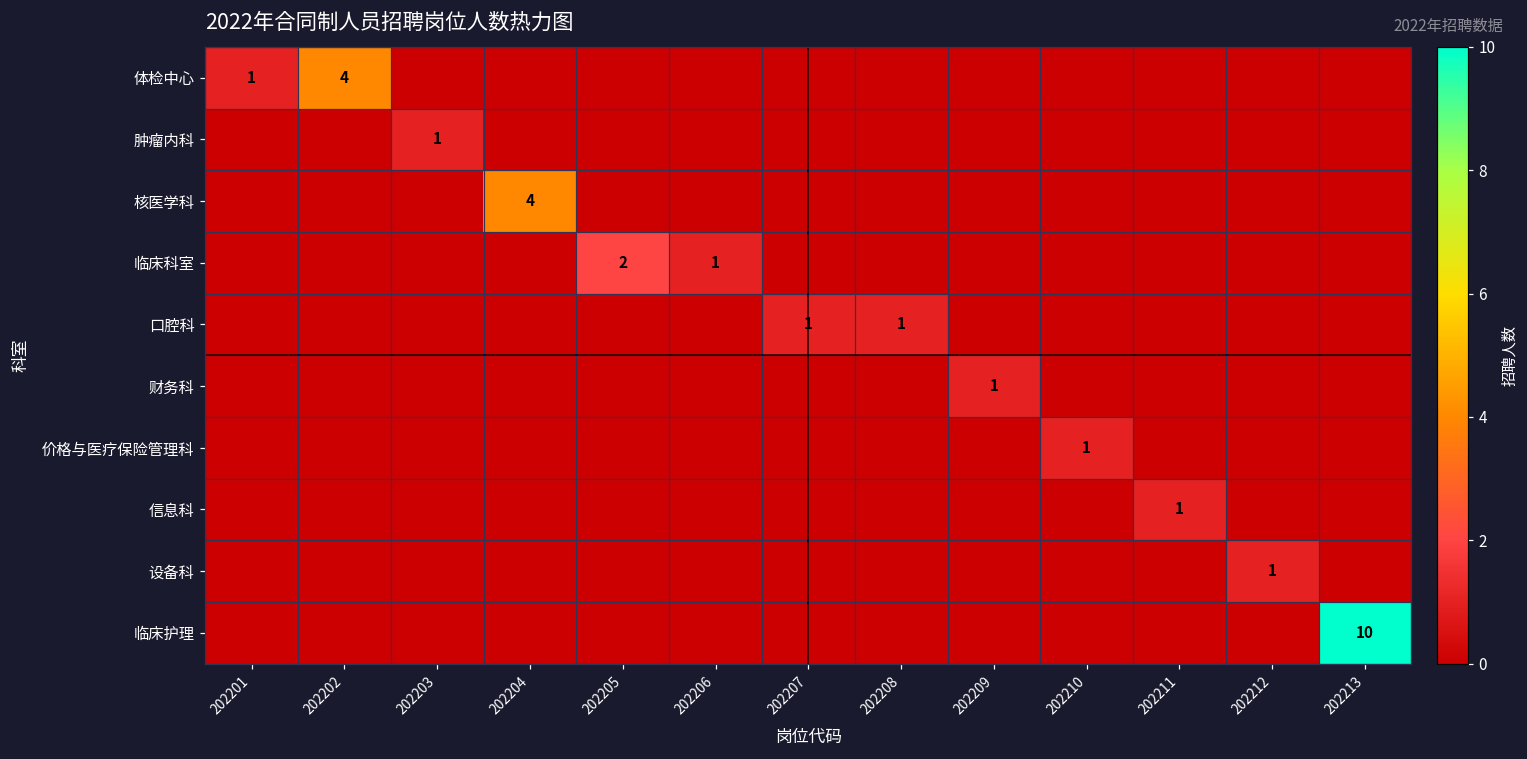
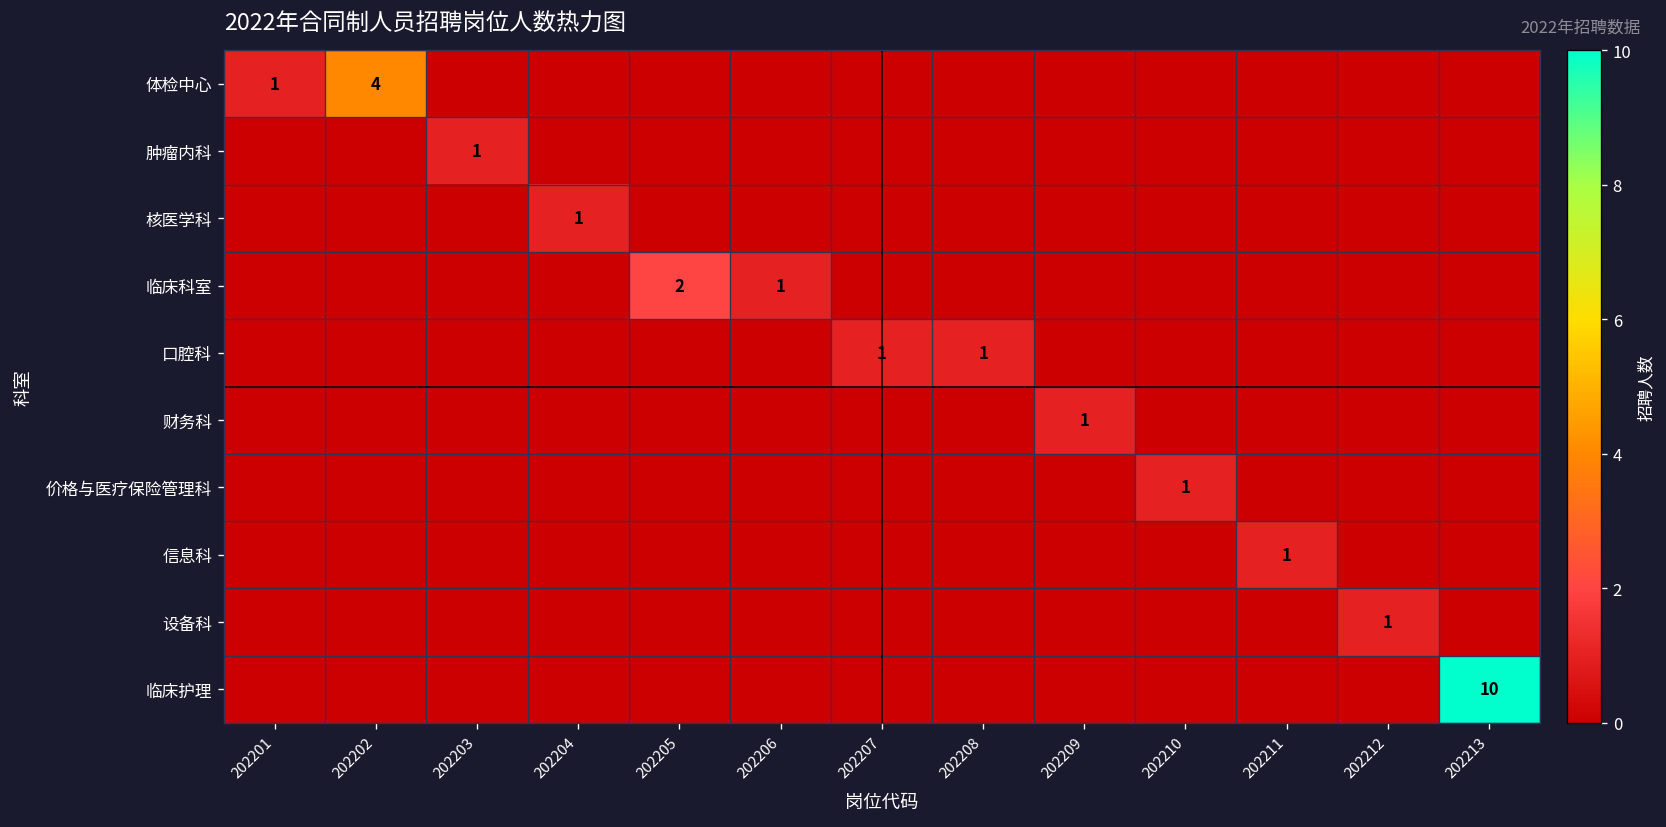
  {
    "体检中心": {
      "202201": 1,
      "202202": 4
    },
    "肿瘤内科": {
      "202203": 1
    },
    "核医学科": {
-     "202204": 4
+     "202204": 1
    },
    "临床科室": {
      "202205": 2,
      "202206": 1
    },
    "口腔科": {
      "202207": 1,
      "202208": 1
    },
    "财务科": {
      "202209": 1
    },
    "价格与医疗保险管理科": {
      "202210": 1
    },
    "信息科": {
      "202211": 1
    },
    "设备科": {
      "202212": 1
    },
    "临床护理": {
      "202213": 10
    }
  }
